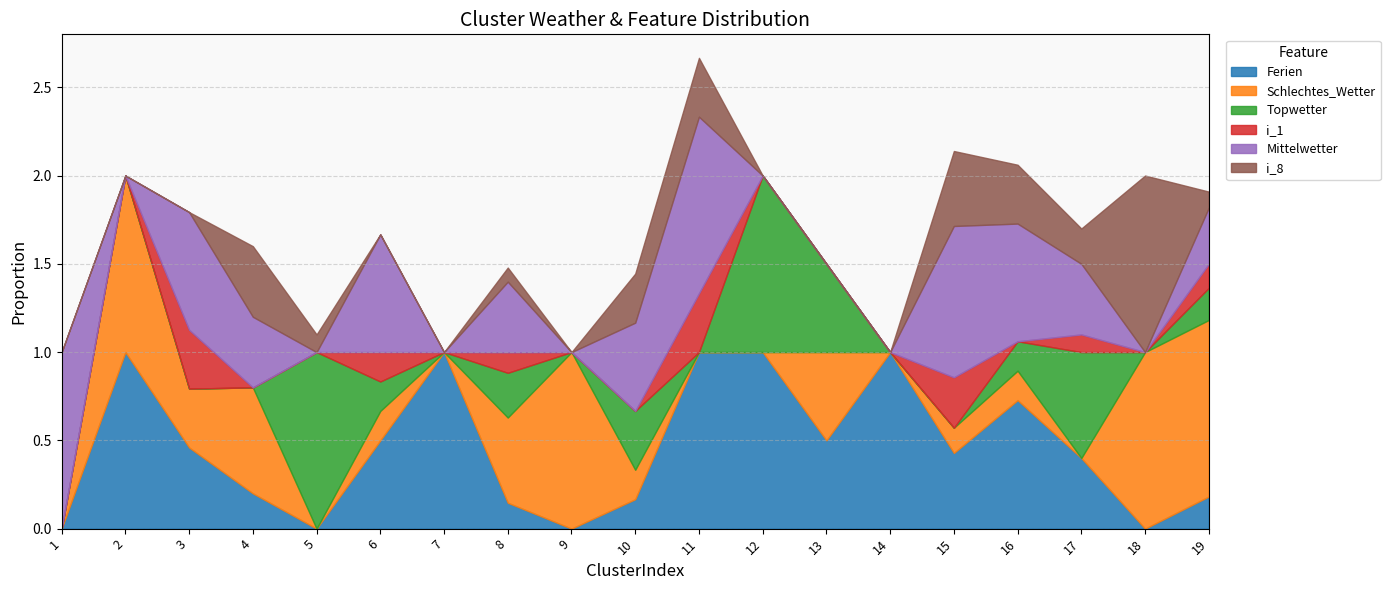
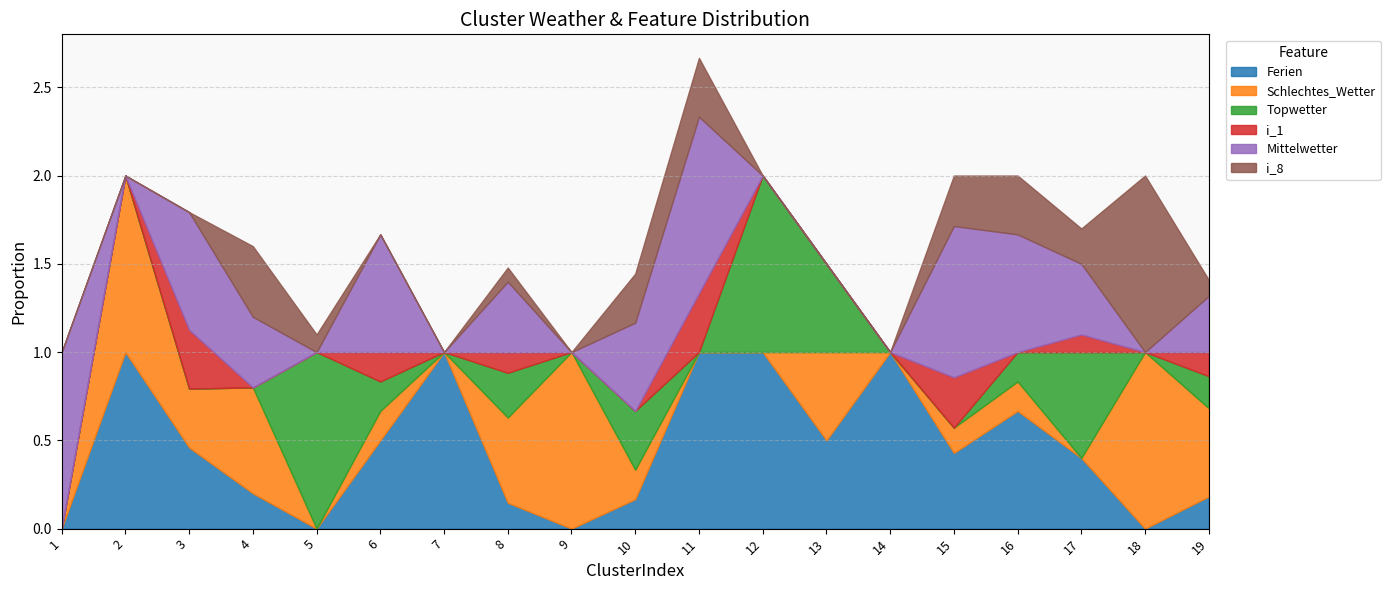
  {
    "Ferien": {
      "2": 1.00,
      "3": 0.46,
      "4": 0.20,
      "6": 0.50,
      "8": 0.15,
      "9": 0.00,
      "10": 0.17,
      "13": 0.50,
      "15": 0.43,
-     "16": 0.73,
+     "16": 0.67,
      "18": 0.00,
      "19": 0.18
    },
    "Schlechtes_Wetter": {
      "6": 0.17,
      "8": 0.48,
      "10": 0.17,
      "13": 0.5,
      "16": 0.17,
-     "19": 1.0
+     "19": 0.5
    },
    "Topwetter": {
      "6": 0.17,
      "8": 0.25,
      "17": 0.60,
      "19": 0.18
    },
    "i_1": {
      "3": 0.33,
      "6": 0.17,
      "8": 0.12,
      "11": 0.33,
      "15": 0.29,
      "17": 0.10,
      "19": 0.14
    },
    "Mittelwetter": {
      "4": 0.40,
      "8": 0.40,
      "10": 0.50,
      "11": 1.00,
      "15": 0.86,
      "16": 0.67,
      "17": 0.40,
      "19": 0.32
    },
    "i_8": {
      "4": 0.40,
      "5": 0.10,
      "8": 0.08,
      "10": 0.28,
      "11": 0.33,
-     "15": 0.42,
+     "15": 0.29,
      "16": 0.33,
      "17": 0.20,
      "18": 1.00,
      "19": 0.09
    }
  }
